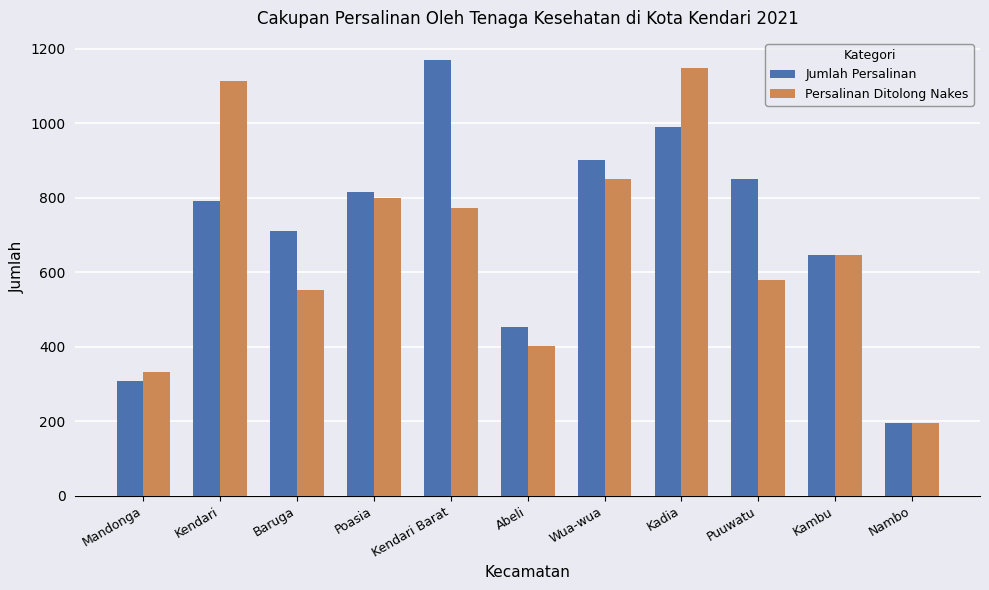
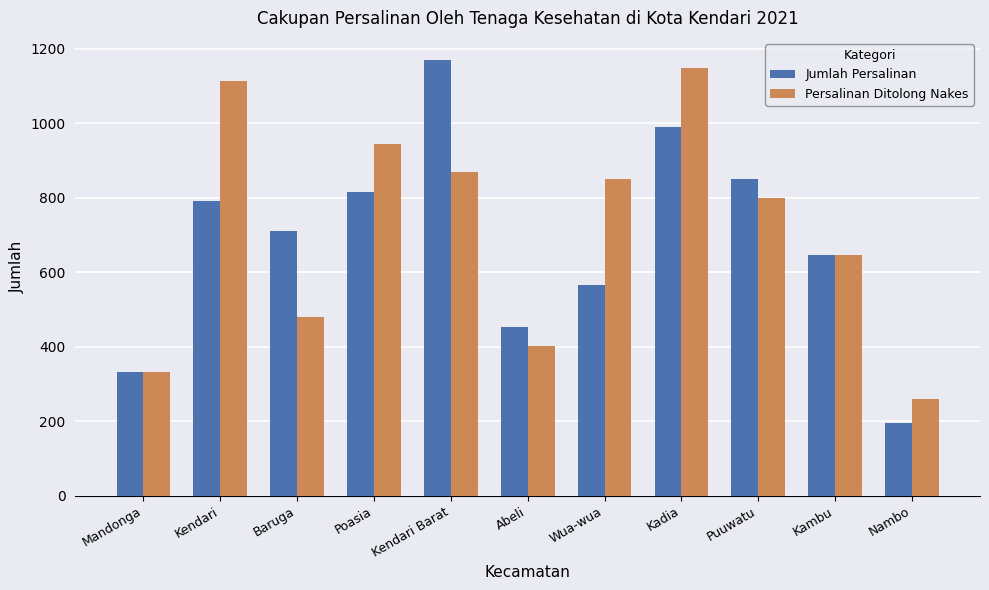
  {
    "Jumlah Persalinan": {
-     "Mandonga": 310,
+     "Mandonga": 330,
      "Kendari": 790,
      "Baruga": 710,
      "Poasia": 810,
      "Kendari Barat": 1170,
      "Abeli": 450,
-     "Wua-wua": 900,
+     "Wua-wua": 570,
      "Kadia": 990,
      "Puuwatu": 850,
      "Kambu": 650,
      "Nambo": 190
    },
    "Persalinan Ditolong Nakes": {
      "Mandonga": 330,
      "Kendari": 1110,
-     "Baruga": 550,
-     "Poasia": 800,
-     "Kendari Barat": 770,
+     "Baruga": 480,
+     "Poasia": 950,
+     "Kendari Barat": 870,
      "Abeli": 400,
      "Wua-wua": 850,
      "Kadia": 1150,
-     "Puuwatu": 580,
+     "Puuwatu": 800,
      "Kambu": 650,
-     "Nambo": 190
+     "Nambo": 260
    }
  }
